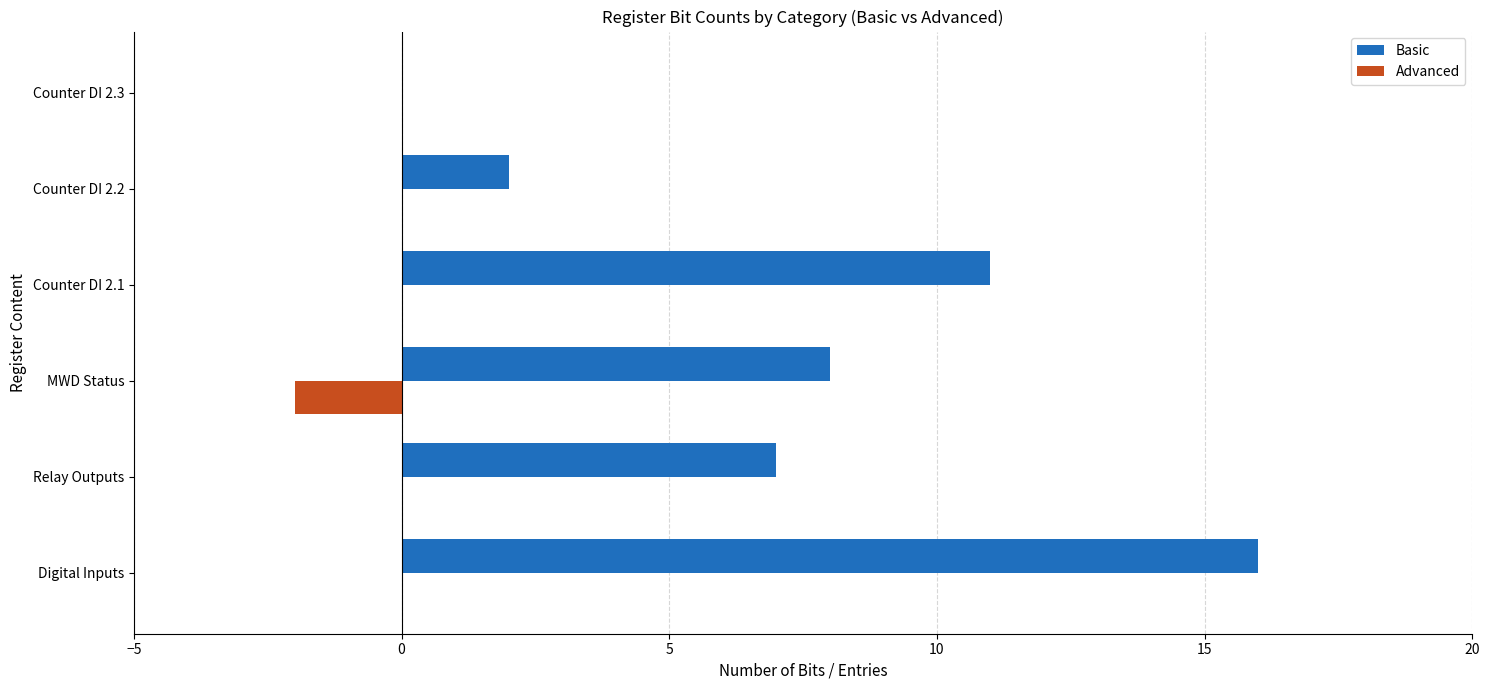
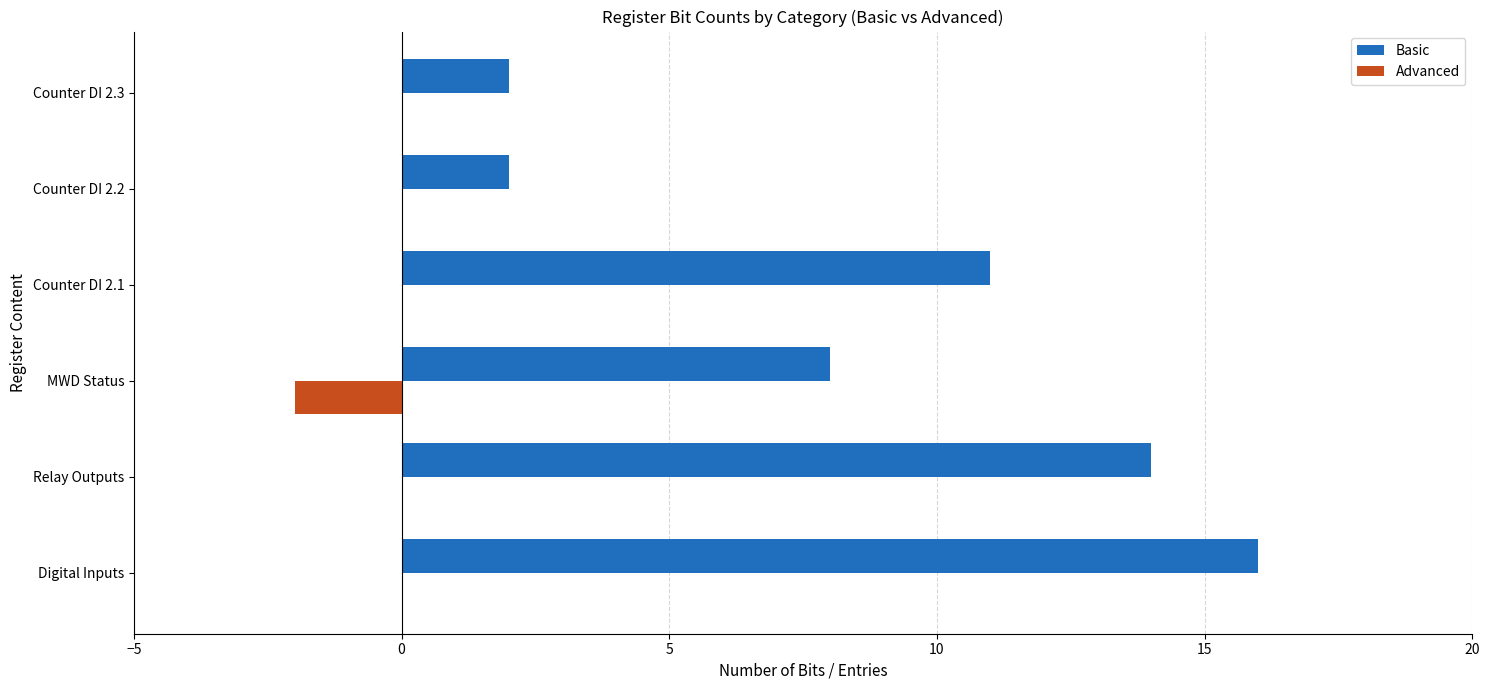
  {
    "Basic": {
-     "Counter DI 2.3": 0,
+     "Counter DI 2.3": 2,
      "Counter DI 2.2": 2,
      "Counter DI 2.1": 11,
      "MWD Status": 8,
-     "Relay Outputs": 7,
+     "Relay Outputs": 14,
      "Digital Inputs": 16
    },
    "Advanced": {
      "Counter DI 2.3": 0,
      "Counter DI 2.2": 0,
      "Counter DI 2.1": 0,
      "MWD Status": -2,
      "Relay Outputs": 0,
      "Digital Inputs": 0
    }
  }
